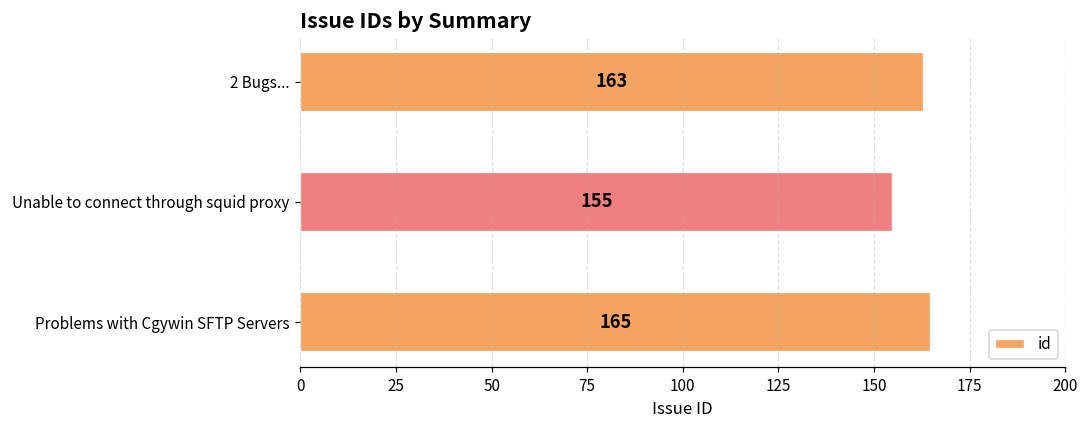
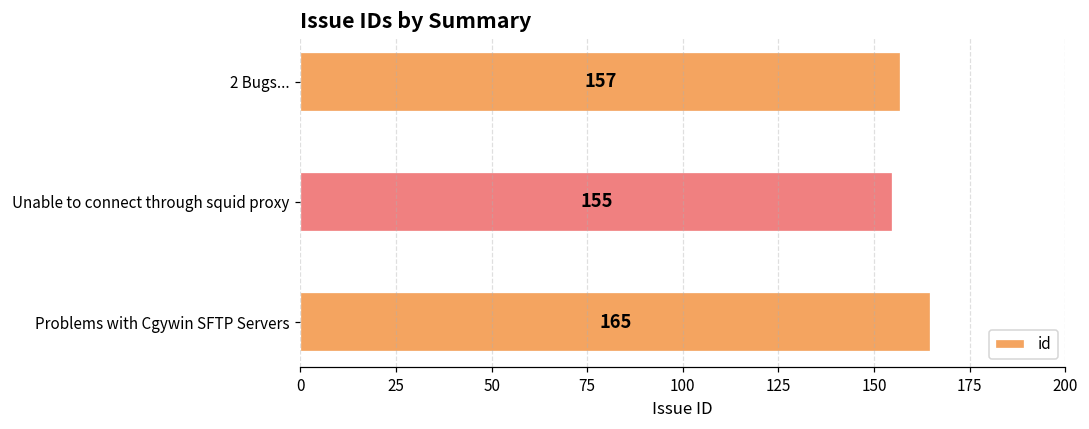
  {
-   "2 Bugs...": 163,
+   "2 Bugs...": 157,
    "Unable to connect through squid proxy": 155,
    "Problems with Cgywin SFTP Servers": 165
  }
